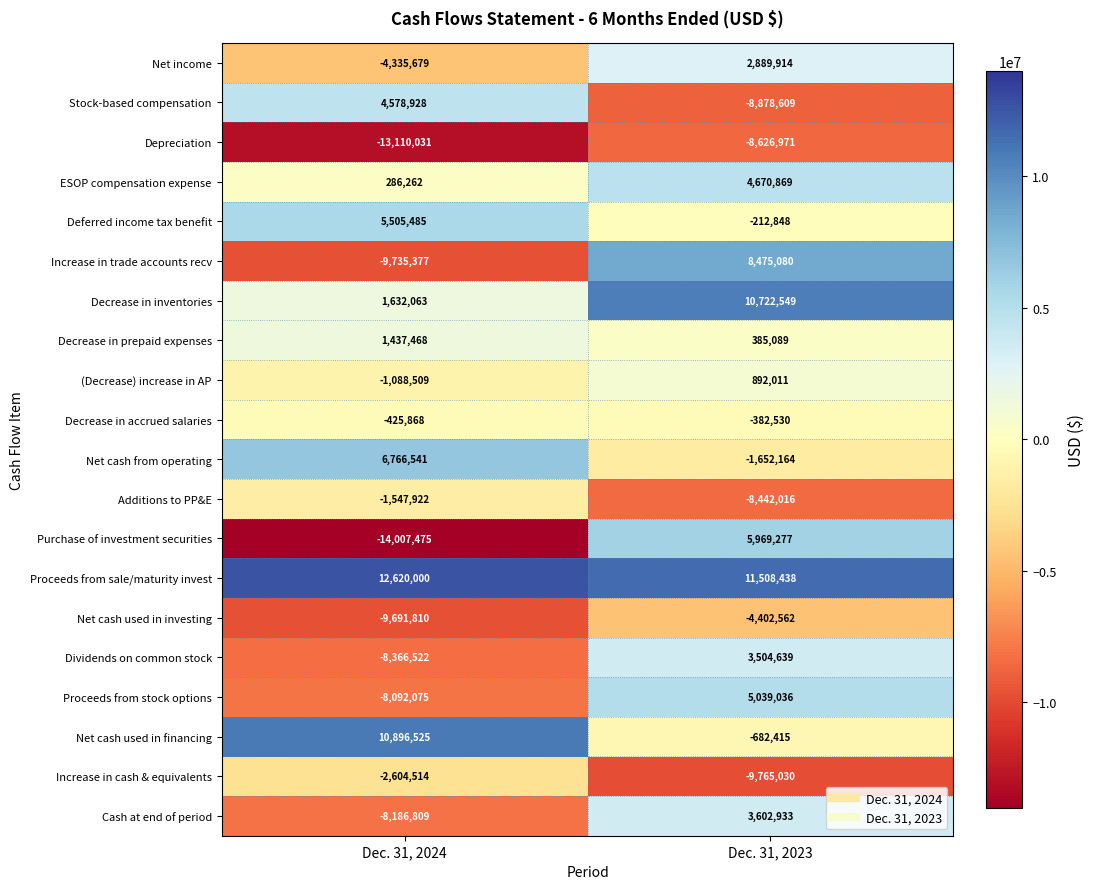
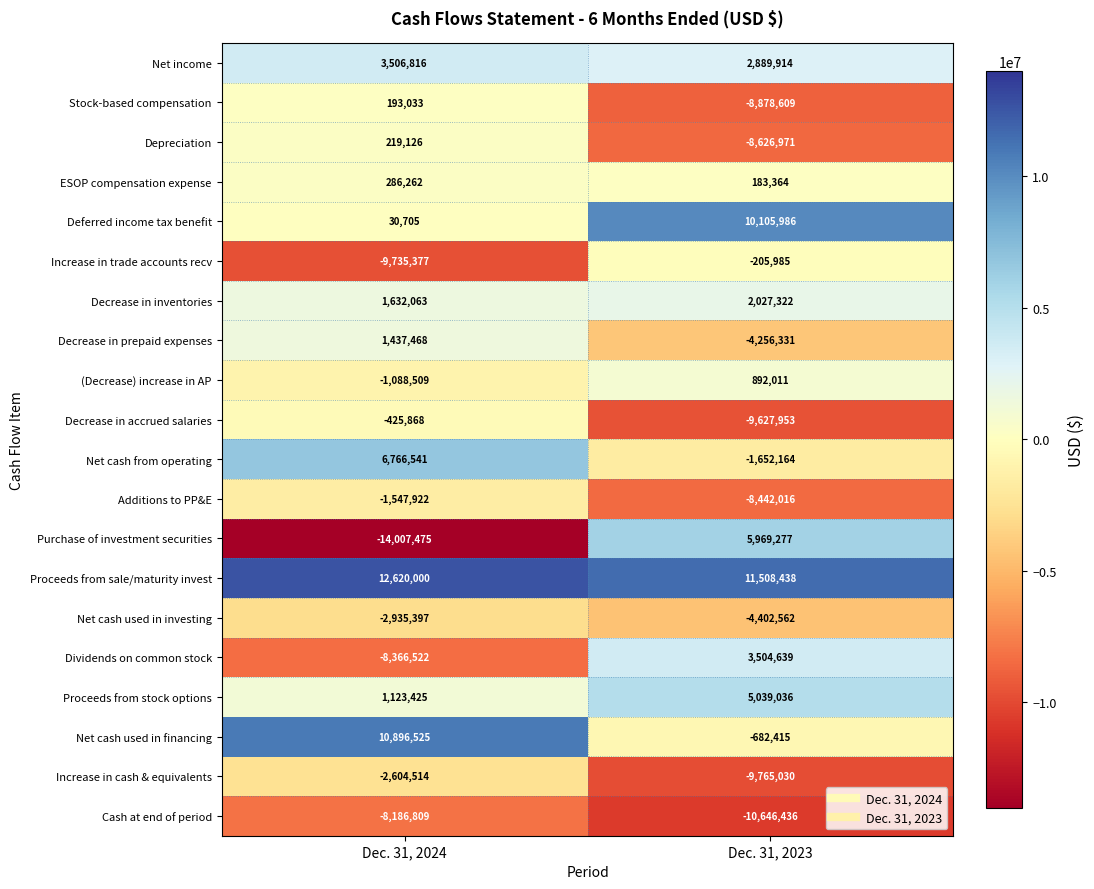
  {
    "Net income": {
-     "Dec. 31, 2024": "-4,335,679",
+     "Dec. 31, 2024": "3,506,816",
      "Dec. 31, 2023": "2,889,914"
    },
    "Stock-based compensation": {
-     "Dec. 31, 2024": "4,578,928",
+     "Dec. 31, 2024": "193,033",
      "Dec. 31, 2023": "-8,878,609"
    },
    "Depreciation": {
-     "Dec. 31, 2024": "-13,110,031",
+     "Dec. 31, 2024": "219,126",
      "Dec. 31, 2023": "-8,626,971"
    },
    "ESOP compensation expense": {
      "Dec. 31, 2024": "286,262",
-     "Dec. 31, 2023": "4,670,869"
+     "Dec. 31, 2023": "183,364"
    },
    "Deferred income tax benefit": {
-     "Dec. 31, 2024": "5,505,485",
-     "Dec. 31, 2023": "-212,848"
+     "Dec. 31, 2024": "30,705",
+     "Dec. 31, 2023": "10,105,986"
    },
    "Increase in trade accounts recv": {
      "Dec. 31, 2024": "-9,735,377",
-     "Dec. 31, 2023": "8,475,080"
+     "Dec. 31, 2023": "-205,985"
    },
    "Decrease in inventories": {
      "Dec. 31, 2024": "1,632,063",
-     "Dec. 31, 2023": "10,722,549"
+     "Dec. 31, 2023": "2,027,322"
    },
    "Decrease in prepaid expenses": {
      "Dec. 31, 2024": "1,437,468",
-     "Dec. 31, 2023": "385,089"
+     "Dec. 31, 2023": "-4,256,331"
    },
    "(Decrease) increase in AP": {
      "Dec. 31, 2024": "-1,088,509",
      "Dec. 31, 2023": "892,011"
    },
    "Decrease in accrued salaries": {
      "Dec. 31, 2024": "-425,868",
-     "Dec. 31, 2023": "-382,530"
+     "Dec. 31, 2023": "-9,627,953"
    },
    "Net cash from operating": {
      "Dec. 31, 2024": "6,766,541",
      "Dec. 31, 2023": "-1,652,164"
    },
    "Additions to PP&E": {
      "Dec. 31, 2024": "-1,547,922",
      "Dec. 31, 2023": "-8,442,016"
    },
    "Purchase of investment securities": {
      "Dec. 31, 2024": "-14,007,475",
      "Dec. 31, 2023": "5,969,277"
    },
    "Proceeds from sale/maturity invest": {
      "Dec. 31, 2024": "12,620,000",
      "Dec. 31, 2023": "11,508,438"
    },
    "Net cash used in investing": {
-     "Dec. 31, 2024": "-9,691,810",
+     "Dec. 31, 2024": "-2,935,397",
      "Dec. 31, 2023": "-4,402,562"
    },
    "Dividends on common stock": {
      "Dec. 31, 2024": "-8,366,522",
      "Dec. 31, 2023": "3,504,639"
    },
    "Proceeds from stock options": {
-     "Dec. 31, 2024": "-8,092,075",
+     "Dec. 31, 2024": "1,123,425",
      "Dec. 31, 2023": "5,039,036"
    },
    "Net cash used in financing": {
      "Dec. 31, 2024": "10,896,525",
      "Dec. 31, 2023": "-682,415"
    },
    "Increase in cash & equivalents": {
      "Dec. 31, 2024": "-2,604,514",
      "Dec. 31, 2023": "-9,765,030"
    },
    "Cash at end of period": {
      "Dec. 31, 2024": "-8,186,809",
-     "Dec. 31, 2023": "3,602,933"
+     "Dec. 31, 2023": "-10,646,436"
    }
  }
